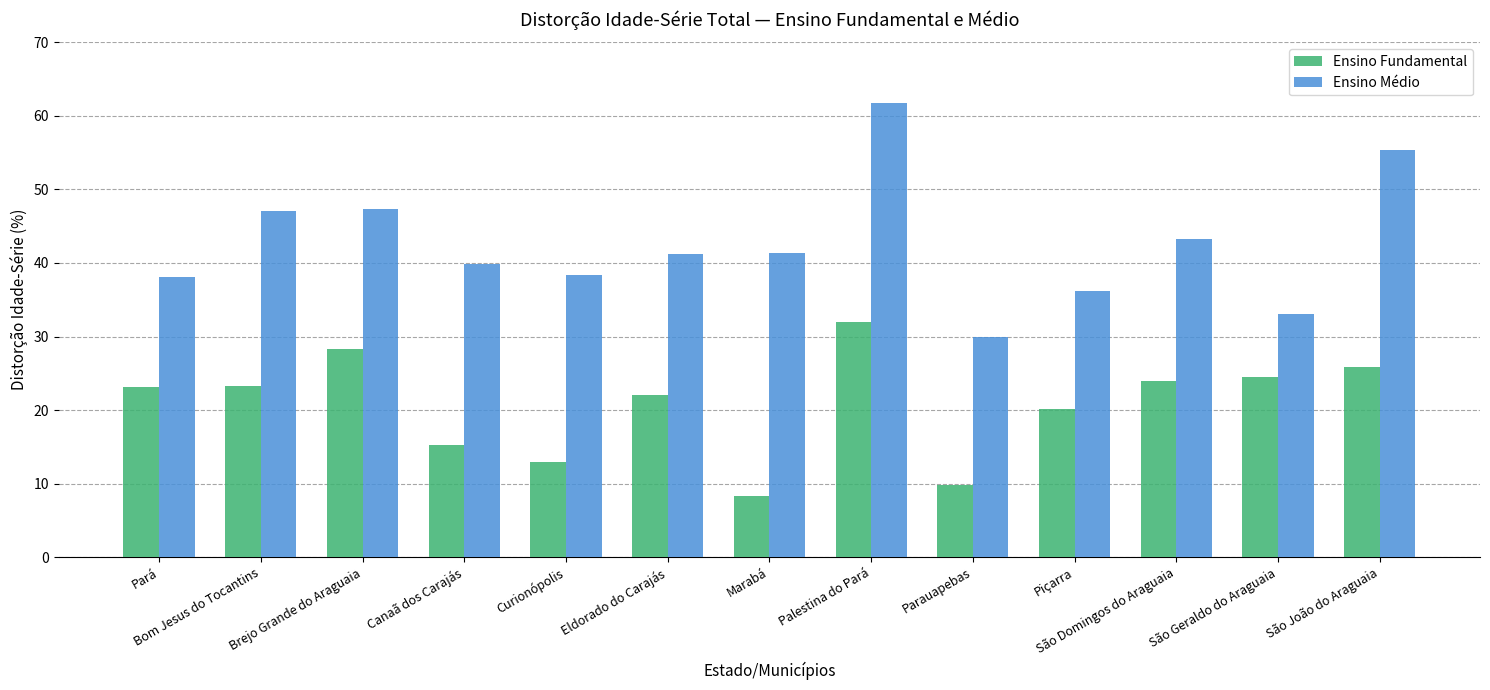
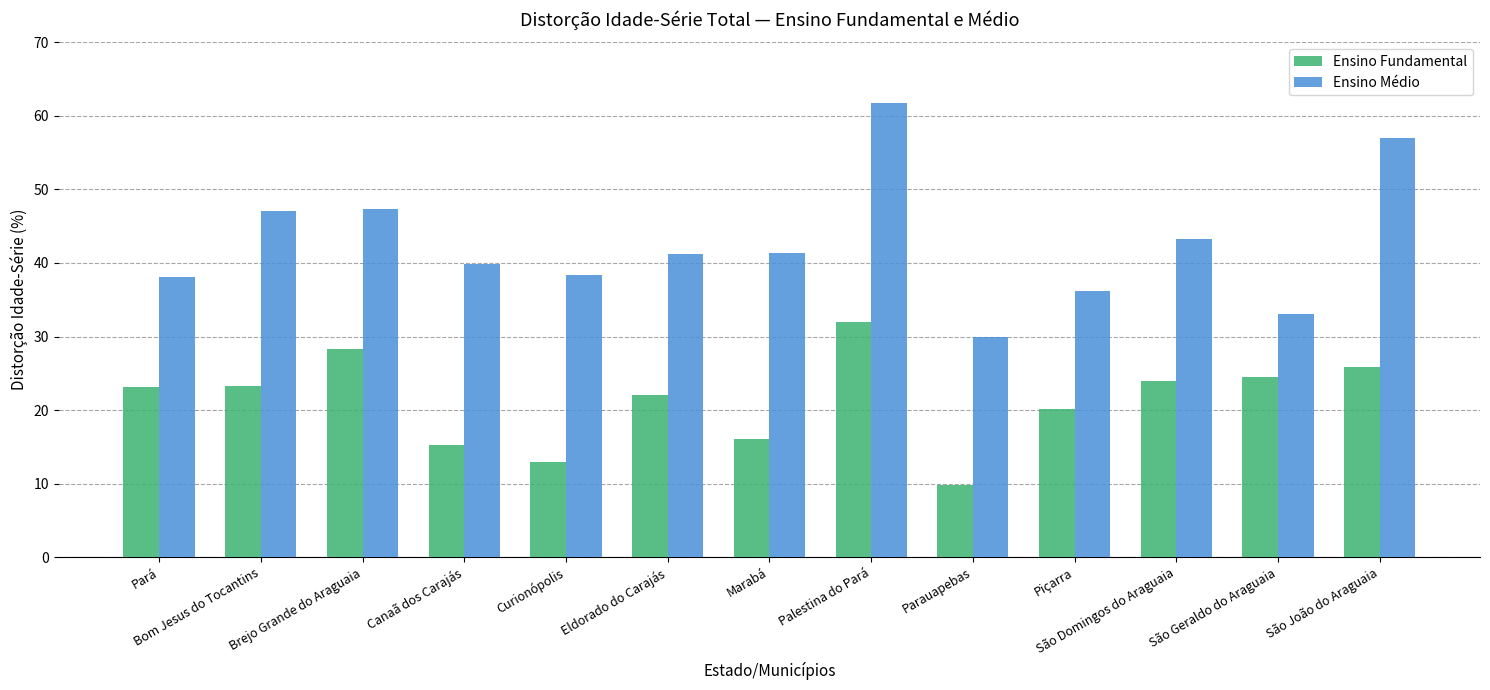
  {
    "Ensino Fundamental": {
      "Pará": 23,
      "Bom Jesus do Tocantins": 23,
      "Brejo Grande do Araguaia": 28,
      "Canaã dos Carajás": 15,
      "Curionópolis": 13,
      "Eldorado do Carajás": 22,
-     "Marabá": 8,
+     "Marabá": 16,
      "Palestina do Pará": 32,
      "Parauapebas": 10,
      "Piçarra": 20,
      "São Domingos do Araguaia": 24,
      "São Geraldo do Araguaia": 25,
      "São João do Araguaia": 26
    },
    "Ensino Médio": {
      "Pará": 38,
      "Bom Jesus do Tocantins": 47,
      "Brejo Grande do Araguaia": 47,
      "Canaã dos Carajás": 40,
      "Curionópolis": 38,
      "Eldorado do Carajás": 41,
      "Marabá": 41,
      "Palestina do Pará": 62,
      "Parauapebas": 30,
      "Piçarra": 36,
      "São Domingos do Araguaia": 43,
      "São Geraldo do Araguaia": 33,
-     "São João do Araguaia": 55
+     "São João do Araguaia": 57
    }
  }
